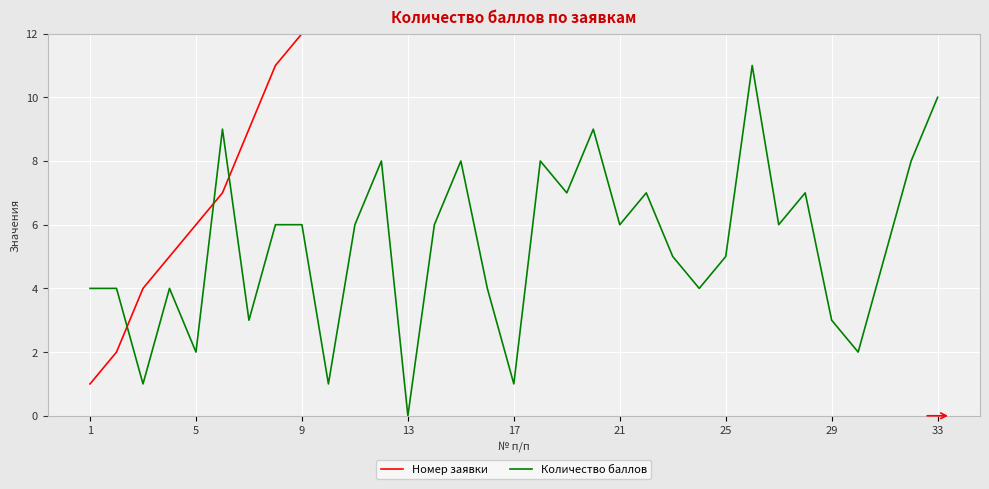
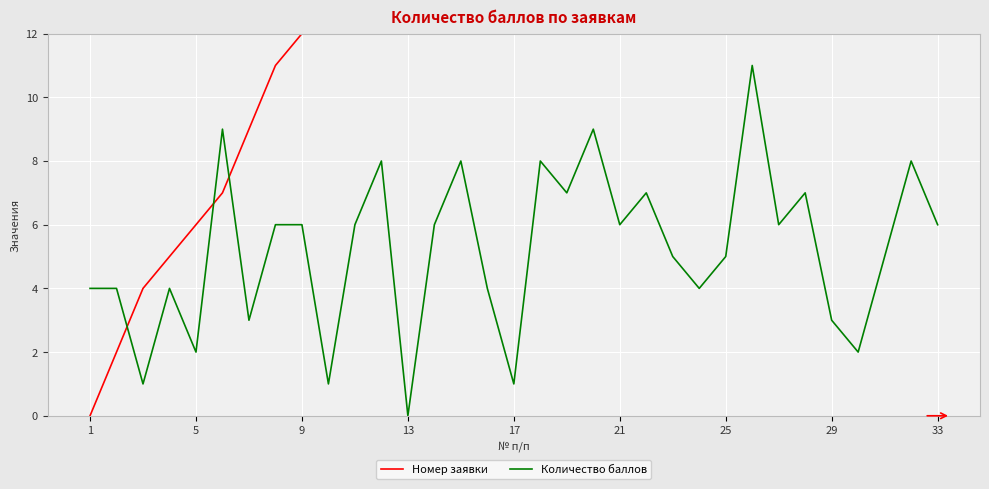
  {
    "Номер заявки": {
-     "1": 1,
+     "1": 0,
      "5": 6,
      "9": 12
    },
    "Количество баллов": {
      "1": 4,
      "5": 2,
      "9": 6,
      "13": 0,
      "17": 1,
      "21": 6,
      "25": 5,
      "29": 3,
-     "33": 10
+     "33": 6
    }
  }
